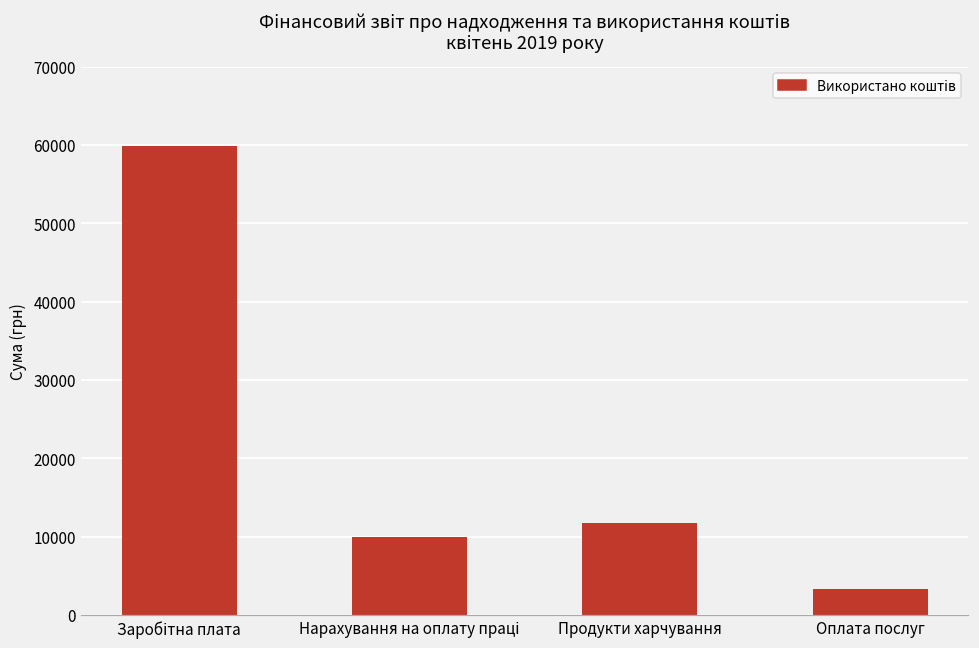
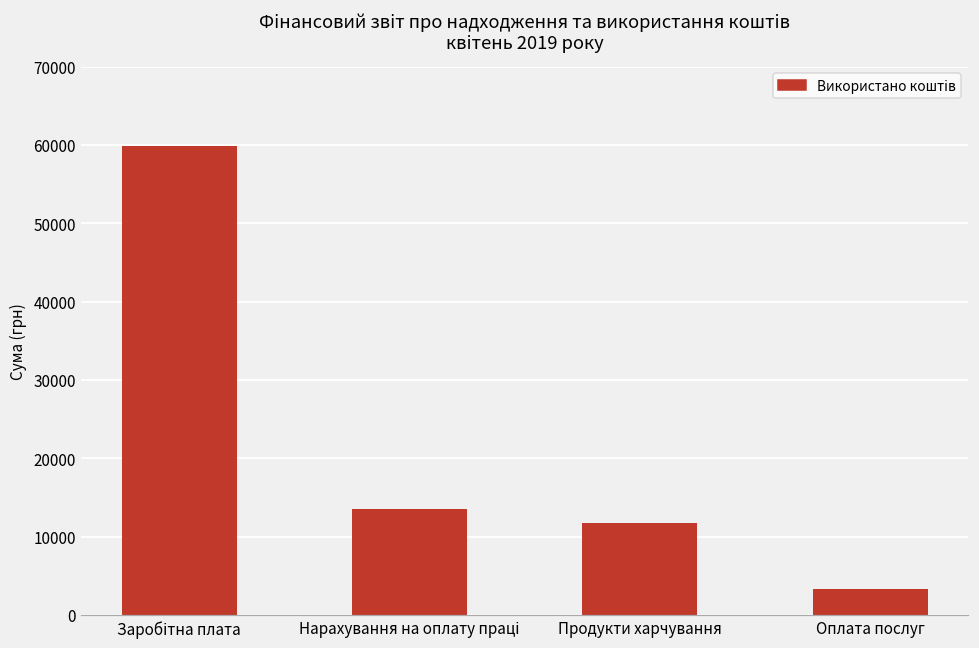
  {
    "Заробітна плата": 60000,
-   "Нарахування на оплату праці": 10000,
+   "Нарахування на оплату праці": 14000,
    "Продукти харчування": 12000,
    "Оплата послуг": 3000
  }
